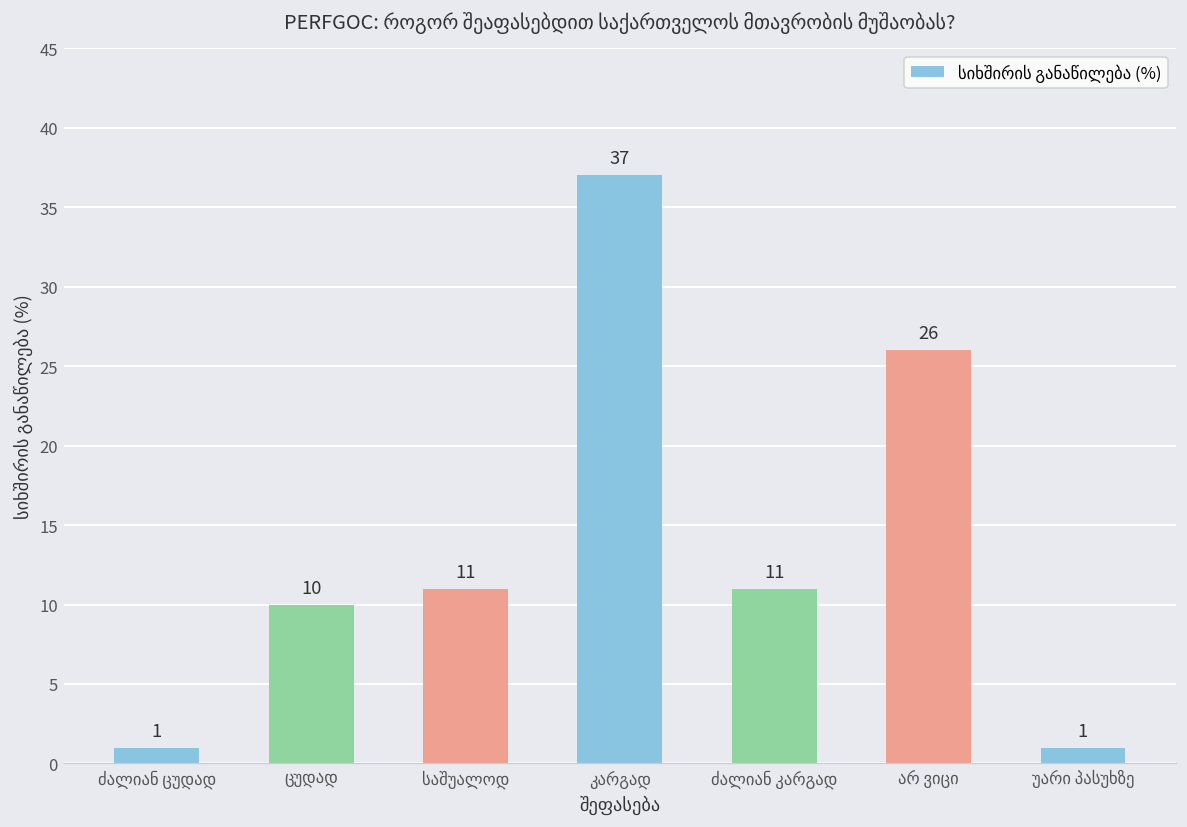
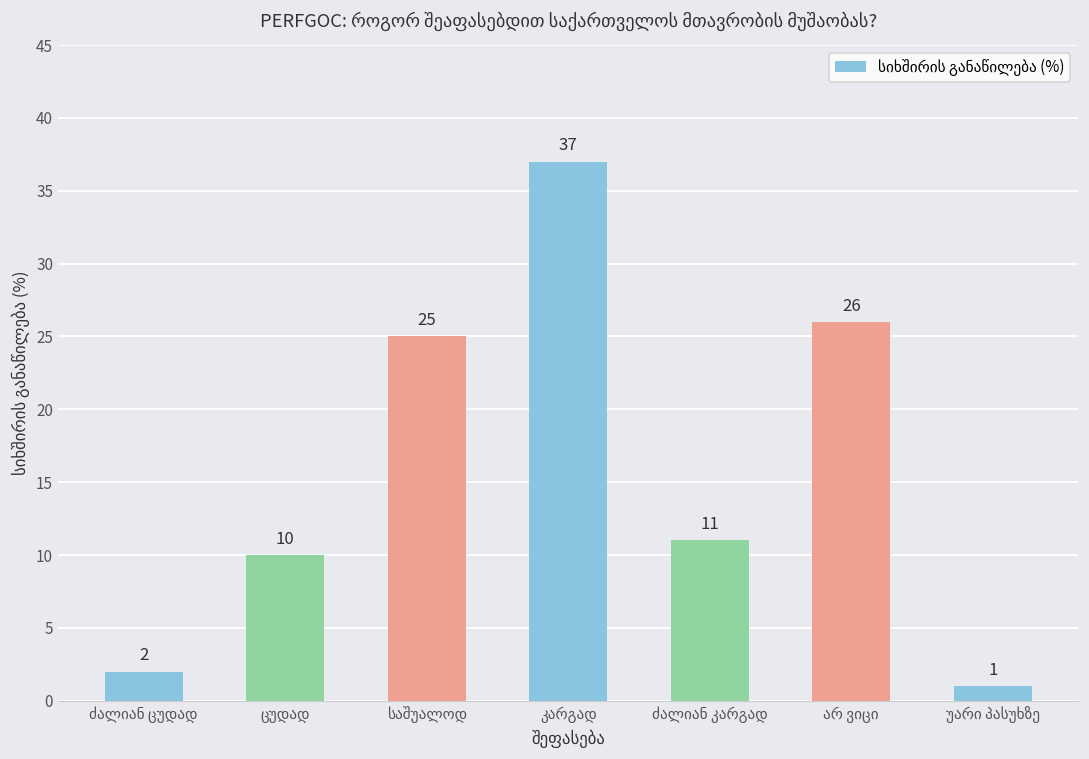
  {
-   "ძალიან ცუდად": 1,
+   "ძალიან ცუდად": 2,
    "ცუდად": 10,
-   "საშუალოდ": 11,
+   "საშუალოდ": 25,
    "კარგად": 37,
    "ძალიან კარგად": 11,
    "არ ვიცი": 26,
    "უარი პასუხზე": 1
  }
